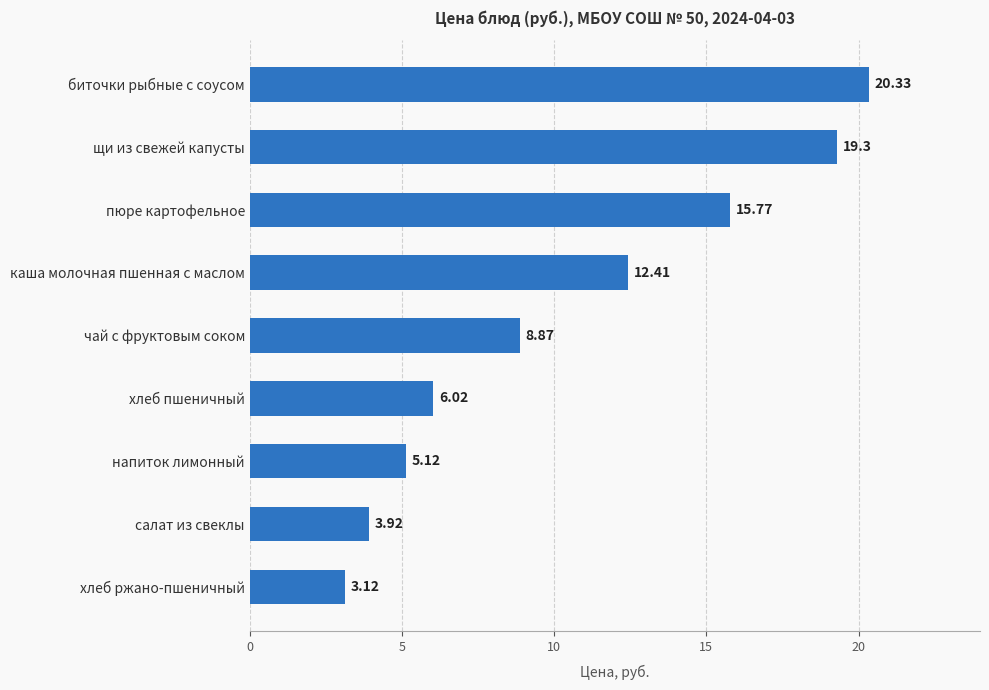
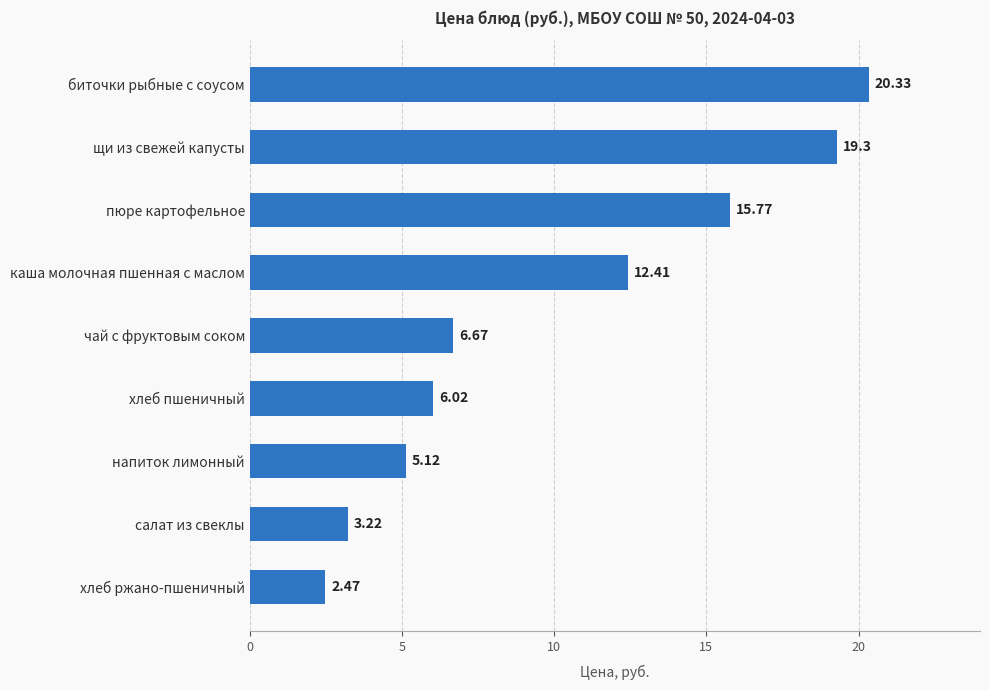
  {
    "биточки рыбные с соусом": 20.33,
    "щи из свежей капусты": 19.3,
    "пюре картофельное": 15.77,
    "каша молочная пшенная с маслом": 12.41,
-   "чай с фруктовым соком": 8.87,
+   "чай с фруктовым соком": 6.67,
    "хлеб пшеничный": 6.02,
    "напиток лимонный": 5.12,
-   "салат из свеклы": 3.92,
-   "хлеб ржано-пшеничный": 3.12
+   "салат из свеклы": 3.22,
+   "хлеб ржано-пшеничный": 2.47
  }
